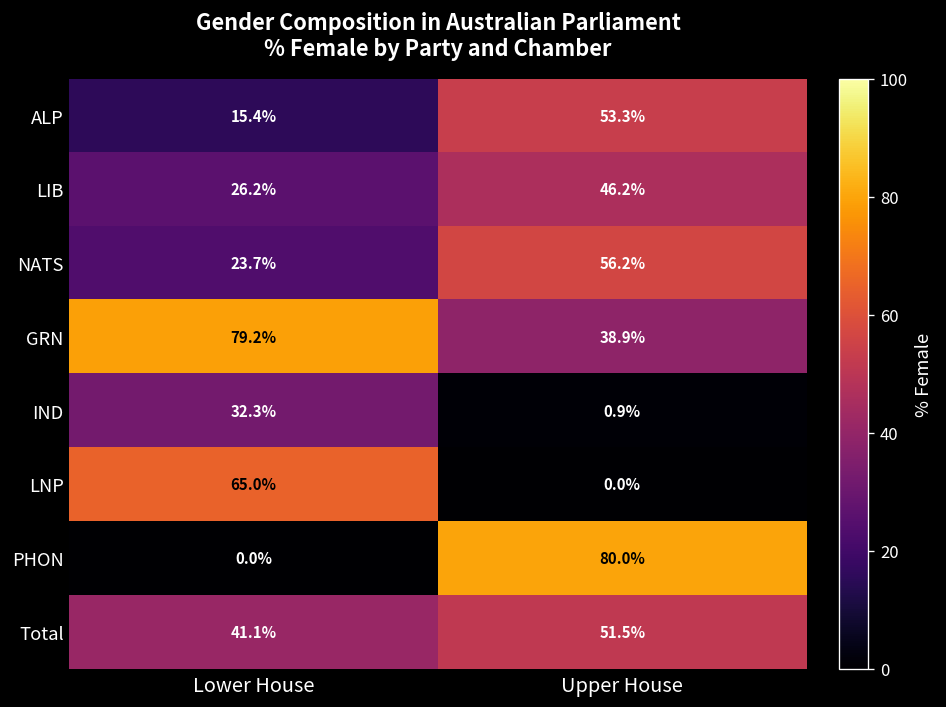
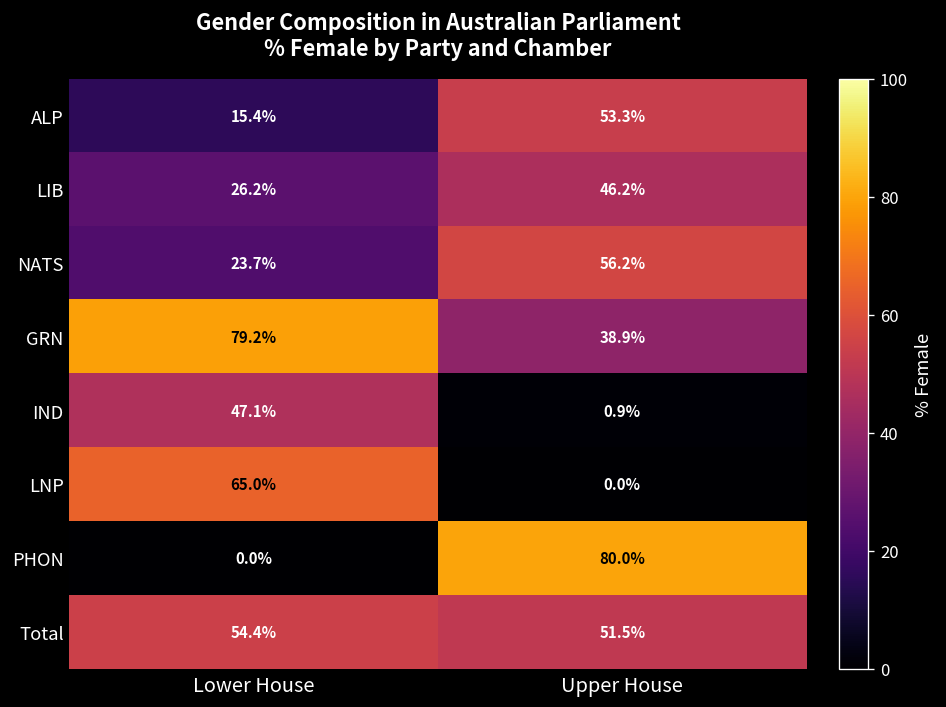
  {
    "ALP": {
      "Lower House": "15.4%",
      "Upper House": "53.3%"
    },
    "LIB": {
      "Lower House": "26.2%",
      "Upper House": "46.2%"
    },
    "NATS": {
      "Lower House": "23.7%",
      "Upper House": "56.2%"
    },
    "GRN": {
      "Lower House": "79.2%",
      "Upper House": "38.9%"
    },
    "IND": {
-     "Lower House": "32.3%",
+     "Lower House": "47.1%",
      "Upper House": "0.9%"
    },
    "LNP": {
      "Lower House": "65.0%",
      "Upper House": "0.0%"
    },
    "PHON": {
      "Lower House": "0.0%",
      "Upper House": "80.0%"
    },
    "Total": {
-     "Lower House": "41.1%",
+     "Lower House": "54.4%",
      "Upper House": "51.5%"
    }
  }
